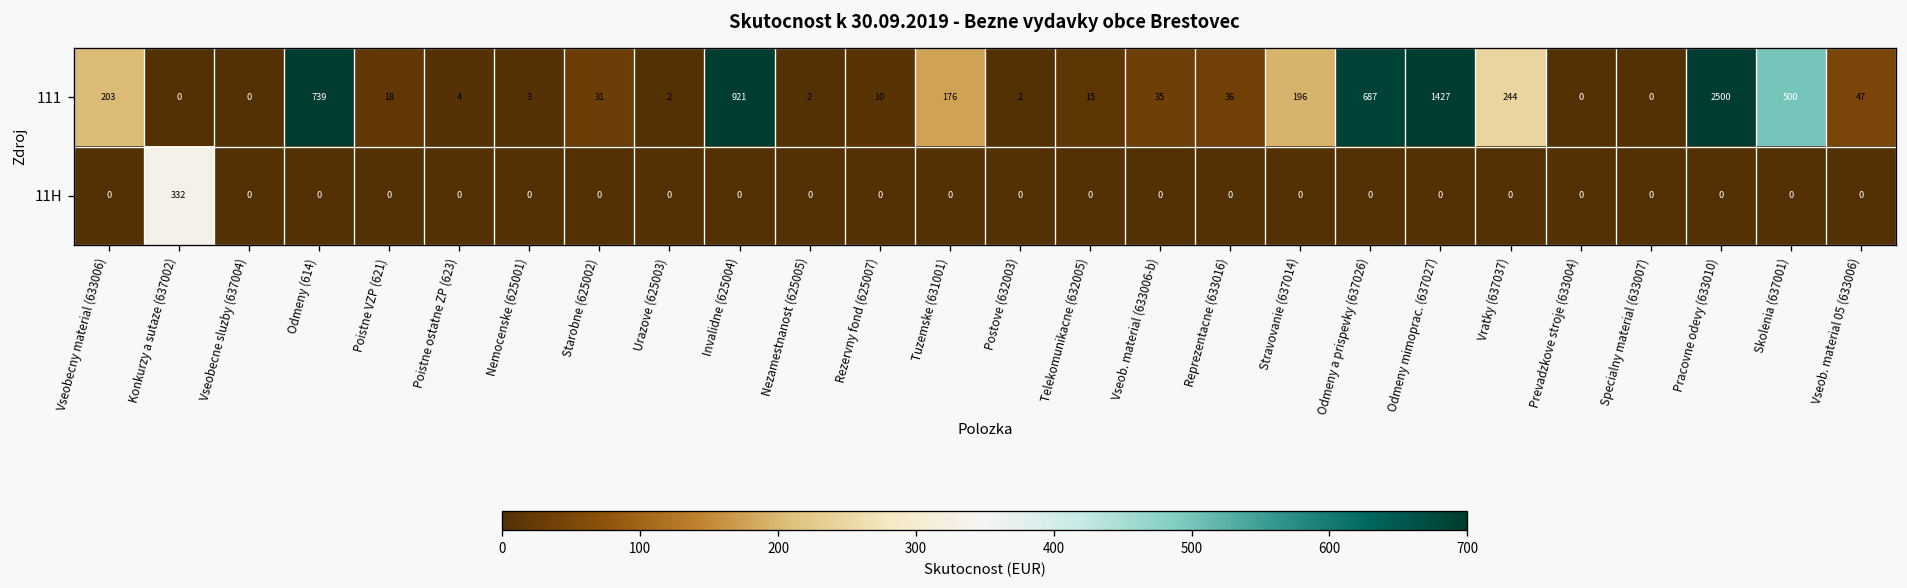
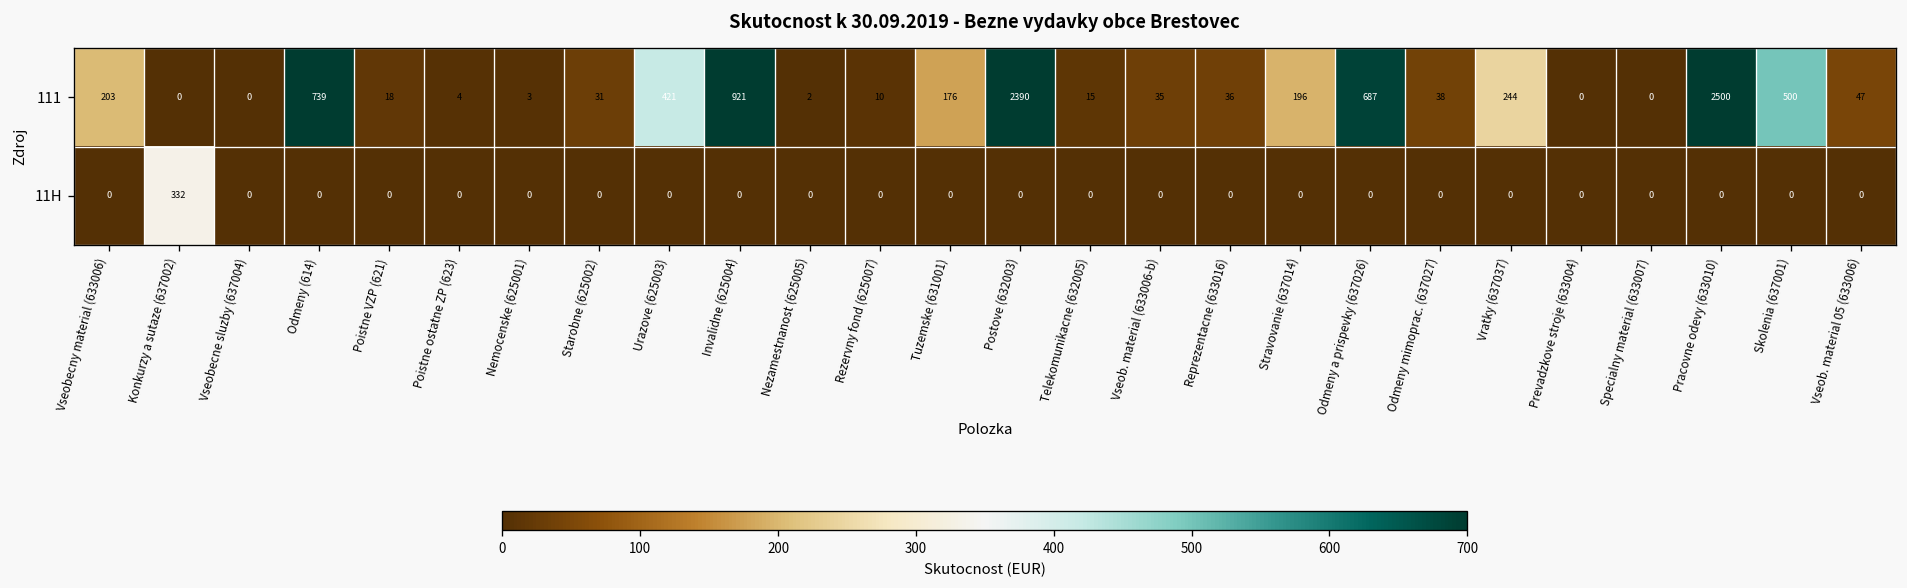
  {
    "111": {
      "Vseobecny material (633006)": 203,
      "Konkurzy a sutaze (637002)": 0,
      "Vseobecne sluzby (637004)": 0,
      "Odmeny (614)": 739,
      "Poistne VZP (621)": 18,
      "Poistne ostatne ZP (623)": 4,
      "Nemocenske (625001)": 3,
      "Starobne (625002)": 31,
-     "Urazove (625003)": 2,
+     "Urazove (625003)": 421,
      "Invalidne (625004)": 921,
      "Nezamestnanost (625005)": 2,
      "Rezervny fond (625007)": 10,
      "Tuzemske (631001)": 176,
-     "Postove (632003)": 2,
+     "Postove (632003)": 2390,
      "Telekomunikacne (632005)": 15,
      "Vseob. material (633006-b)": 35,
      "Reprezentacne (633016)": 36,
      "Stravovanie (637014)": 196,
      "Odmeny a prispevky (637026)": 687,
-     "Odmeny mimoprac. (637027)": 1427,
+     "Odmeny mimoprac. (637027)": 38,
      "Vratky (637037)": 244,
      "Prevadzkove stroje (633004)": 0,
      "Specialny material (633007)": 0,
      "Pracovne odevy (633010)": 2500,
      "Skolenia (637001)": 500,
      "Vseob. material 05 (633006)": 47
    },
    "11H": {
      "Vseobecny material (633006)": 0,
      "Konkurzy a sutaze (637002)": 332,
      "Vseobecne sluzby (637004)": 0,
      "Odmeny (614)": 0,
      "Poistne VZP (621)": 0,
      "Poistne ostatne ZP (623)": 0,
      "Nemocenske (625001)": 0,
      "Starobne (625002)": 0,
      "Urazove (625003)": 0,
      "Invalidne (625004)": 0,
      "Nezamestnanost (625005)": 0,
      "Rezervny fond (625007)": 0,
      "Tuzemske (631001)": 0,
      "Postove (632003)": 0,
      "Telekomunikacne (632005)": 0,
      "Vseob. material (633006-b)": 0,
      "Reprezentacne (633016)": 0,
      "Stravovanie (637014)": 0,
      "Odmeny a prispevky (637026)": 0,
      "Odmeny mimoprac. (637027)": 0,
      "Vratky (637037)": 0,
      "Prevadzkove stroje (633004)": 0,
      "Specialny material (633007)": 0,
      "Pracovne odevy (633010)": 0,
      "Skolenia (637001)": 0,
      "Vseob. material 05 (633006)": 0
    }
  }
